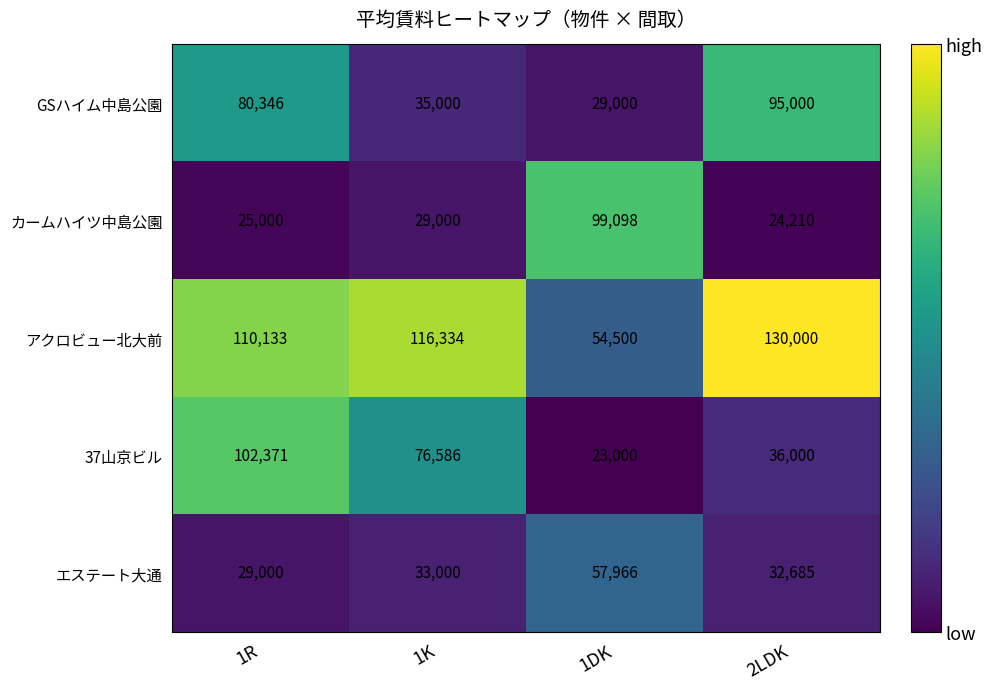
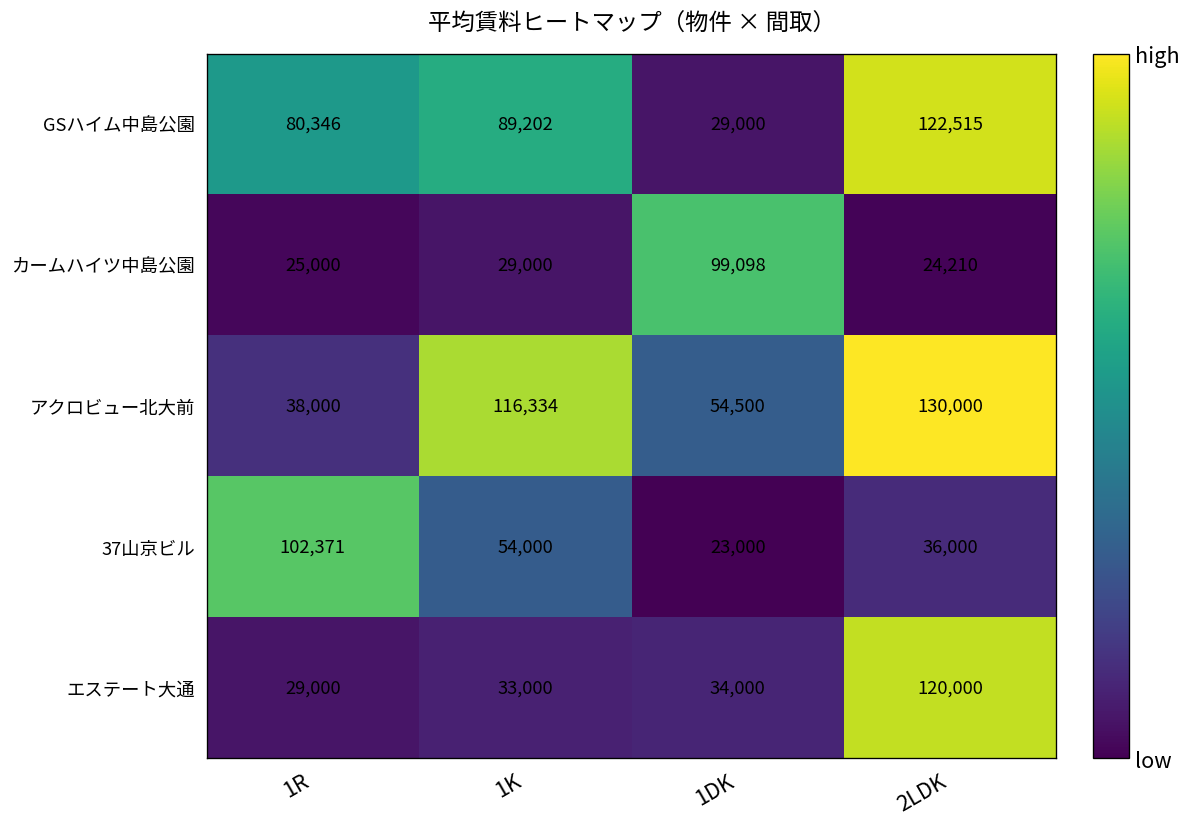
  {
    "GSハイム中島公園": {
      "1R": "80,346",
-     "1K": "35,000",
+     "1K": "89,202",
      "1DK": "29,000",
-     "2LDK": "95,000"
+     "2LDK": "122,515"
    },
    "カームハイツ中島公園": {
      "1R": "25,000",
      "1K": "29,000",
      "1DK": "99,098",
      "2LDK": "24,210"
    },
    "アクロビュー北大前": {
-     "1R": "110,133",
+     "1R": "38,000",
      "1K": "116,334",
      "1DK": "54,500",
      "2LDK": "130,000"
    },
    "37山京ビル": {
      "1R": "102,371",
-     "1K": "76,586",
+     "1K": "54,000",
      "1DK": "23,000",
      "2LDK": "36,000"
    },
    "エステート大通": {
      "1R": "29,000",
      "1K": "33,000",
-     "1DK": "57,966",
-     "2LDK": "32,685"
+     "1DK": "34,000",
+     "2LDK": "120,000"
    }
  }
